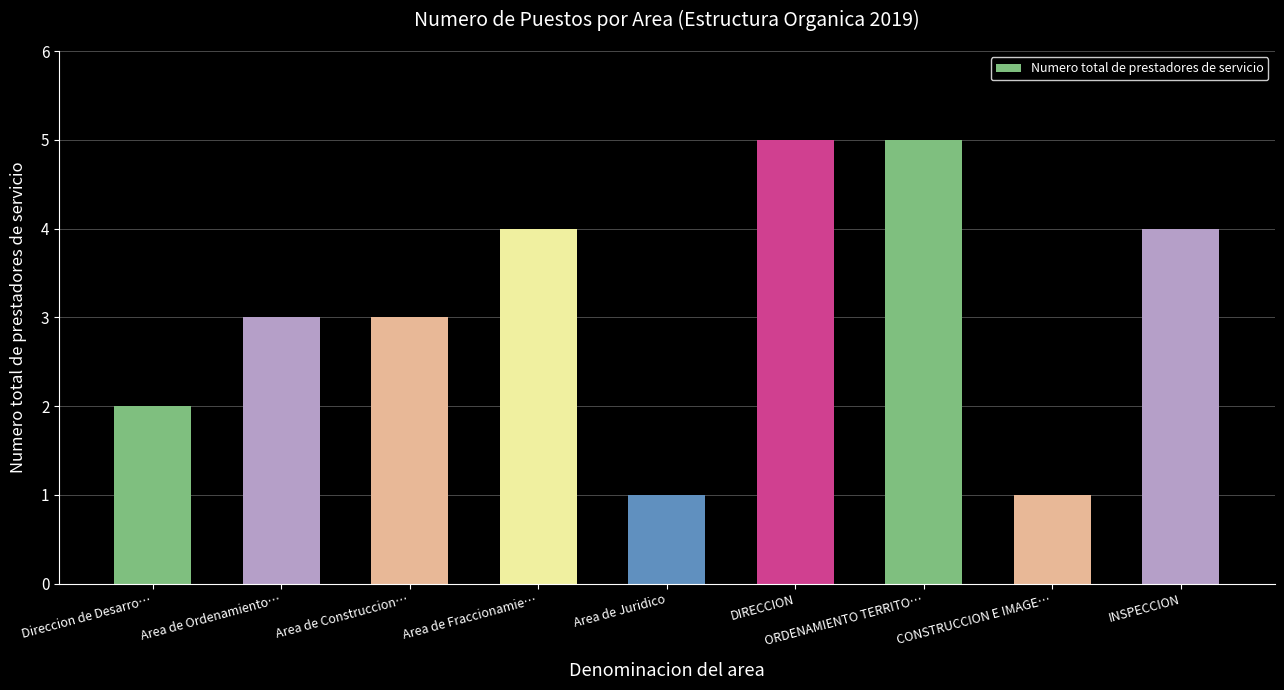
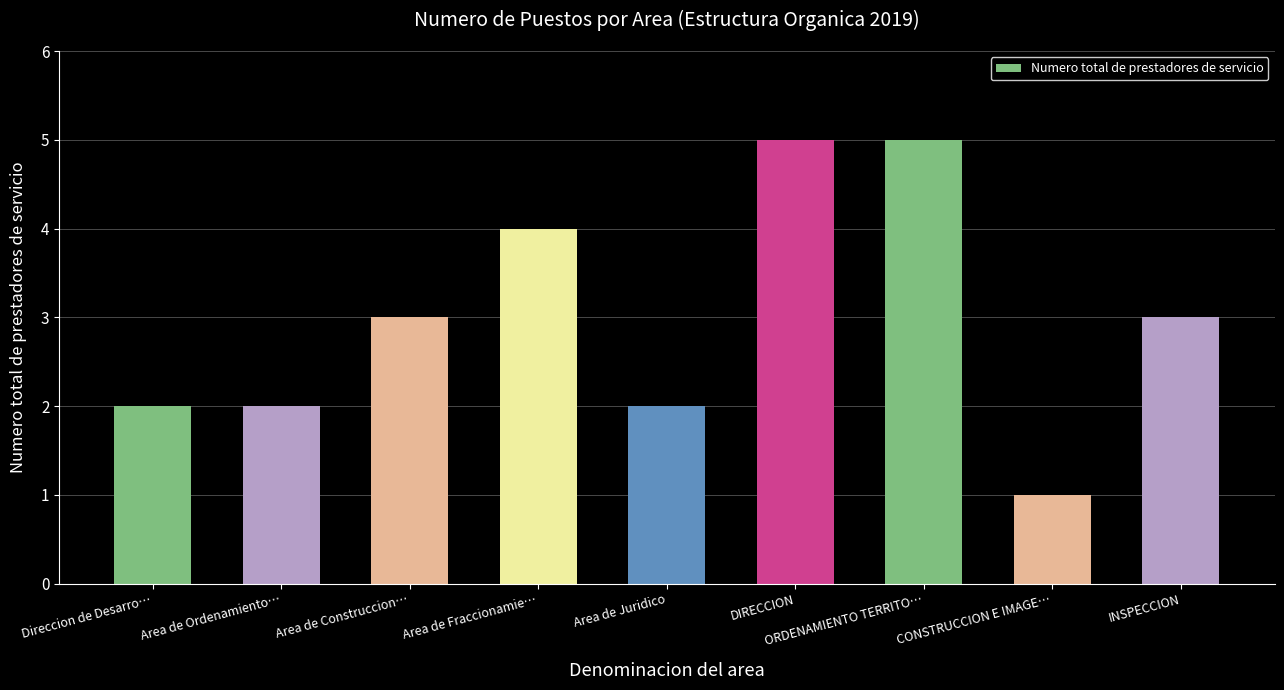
  {
    "Direccion de Desarro…": 2,
-   "Area de Ordenamiento…": 3,
+   "Area de Ordenamiento…": 2,
    "Area de Construccion…": 3,
    "Area de Fraccionamie…": 4,
-   "Area de Juridico": 1,
+   "Area de Juridico": 2,
    "DIRECCION": 5,
    "ORDENAMIENTO TERRITO…": 5,
    "CONSTRUCCION E IMAGE…": 1,
-   "INSPECCION": 4
+   "INSPECCION": 3
  }
